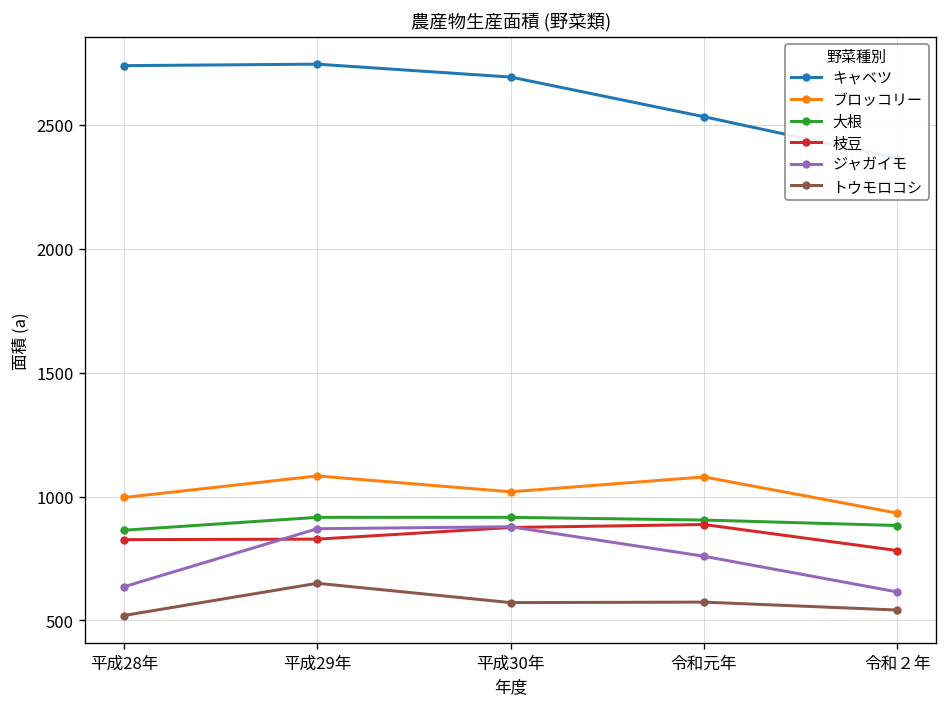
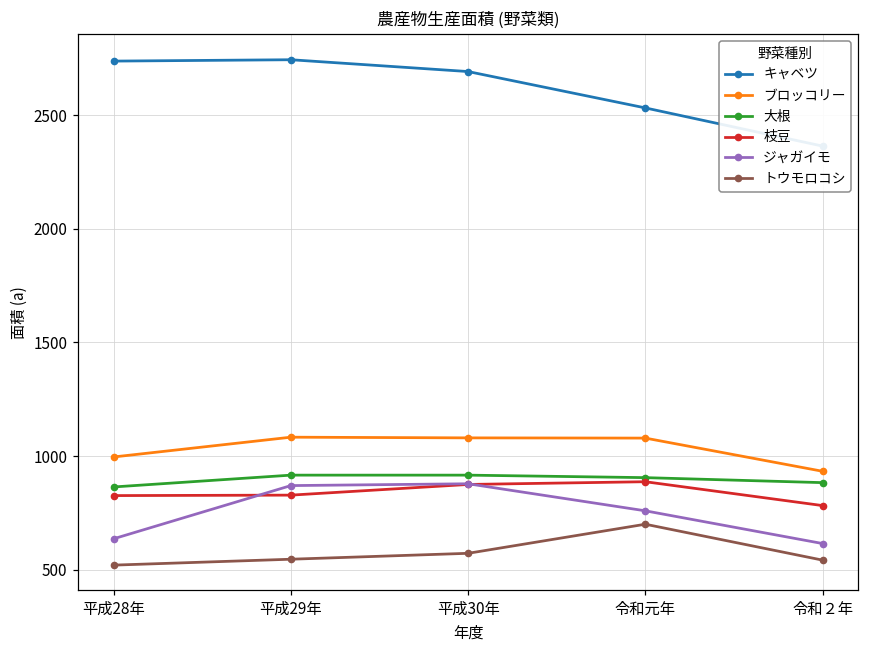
  {
    "キャベツ": {
      "平成28年": 2740,
      "平成29年": 2740,
      "平成30年": 2690,
      "令和元年": 2530
    },
    "ブロッコリー": {
      "平成28年": 1000,
      "平成29年": 1080,
-     "平成30年": 1020,
+     "平成30年": 1080,
      "令和元年": 1080,
      "令和２年": 930
    },
    "大根": {
      "平成28年": 860,
      "平成29年": 920,
      "平成30年": 920,
      "令和元年": 910,
      "令和２年": 880
    },
    "枝豆": {
      "平成28年": 830,
      "平成29年": 830,
      "令和元年": 890,
      "令和２年": 780
    },
    "ジャガイモ": {
      "平成28年": 640,
      "平成29年": 870,
      "令和元年": 760,
      "令和２年": 620
    },
    "トウモロコシ": {
      "平成28年": 520,
-     "平成29年": 650,
+     "平成29年": 550,
      "平成30年": 570,
-     "令和元年": 570,
+     "令和元年": 700,
      "令和２年": 540
    }
  }
